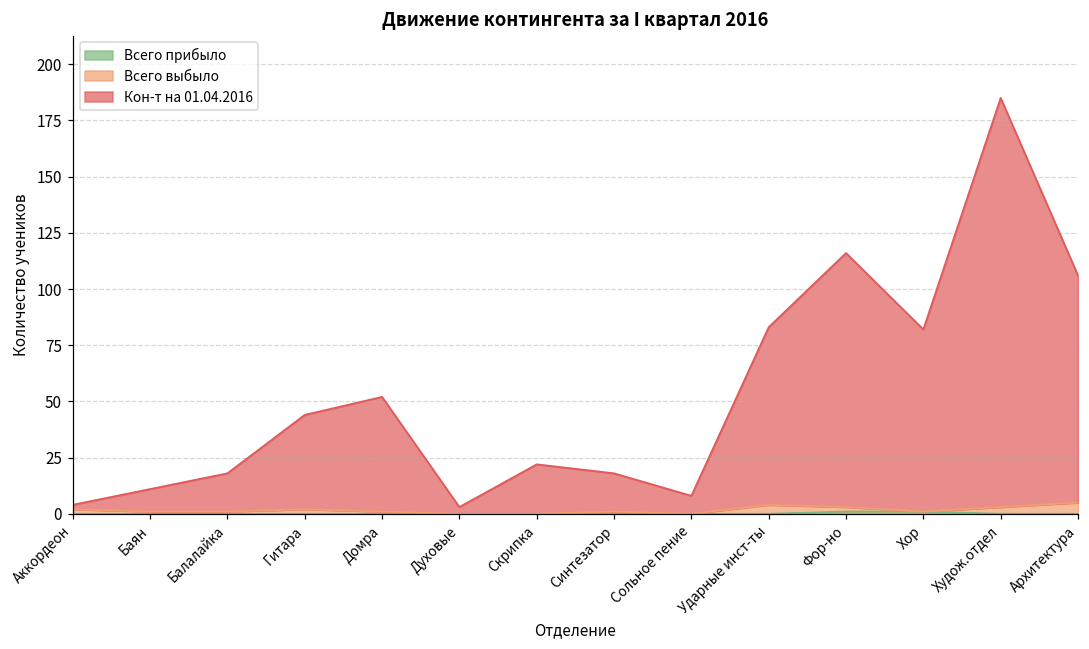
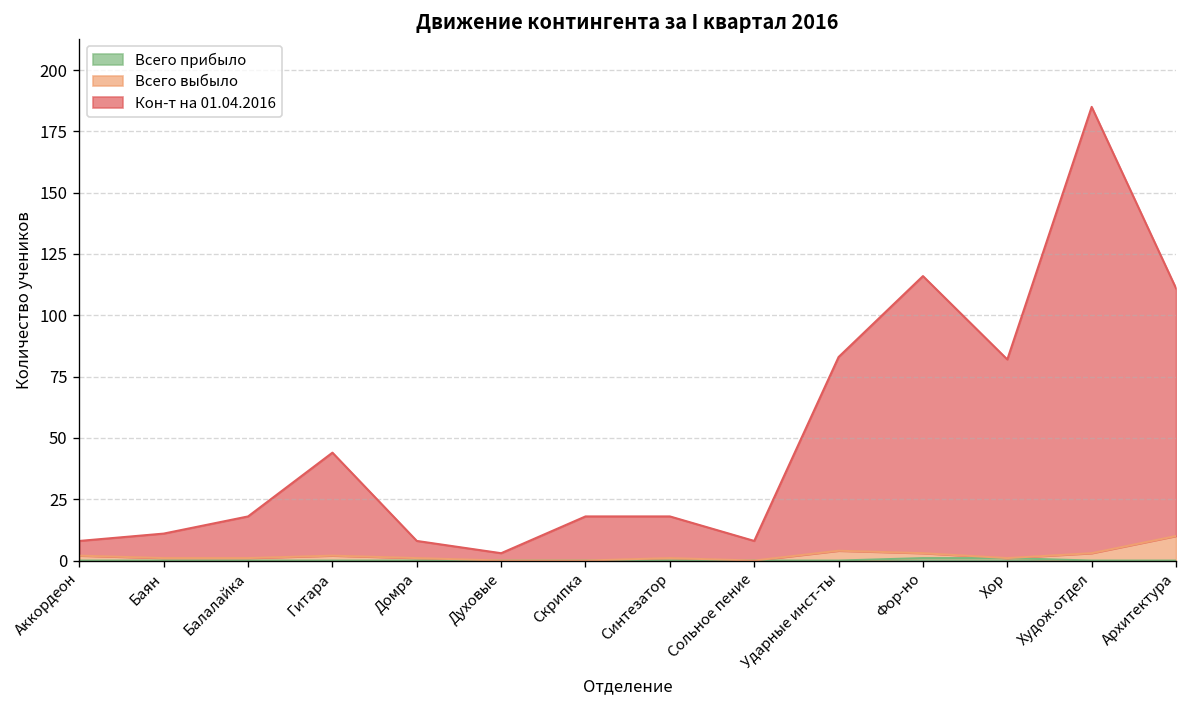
  {
    "Всего прибыло": {
      "Аккордеон": 0,
      "Гитара": 0,
      "Ударные инст-ты": 0,
      "Фор-но": 1,
      "Худож.отдел": 0,
      "Архитектура": 0
    },
    "Всего выбыло": {
      "Аккордеон": 2,
      "Гитара": 2,
      "Ударные инст-ты": 4,
      "Фор-но": 3,
      "Худож.отдел": 3,
-     "Архитектура": 5
+     "Архитектура": 10
    },
    "Кон-т на 01.04.2016": {
-     "Аккордеон": 2,
+     "Аккордеон": 6,
      "Баян": 10,
      "Балалайка": 17,
      "Гитара": 42,
-     "Домра": 51,
+     "Домра": 7,
      "Духовые": 3,
-     "Скрипка": 22,
+     "Скрипка": 18,
      "Синтезатор": 17,
      "Сольное пение": 8,
      "Ударные инст-ты": 79,
      "Фор-но": 113,
      "Хор": 81,
      "Худож.отдел": 182,
      "Архитектура": 101
    }
  }
